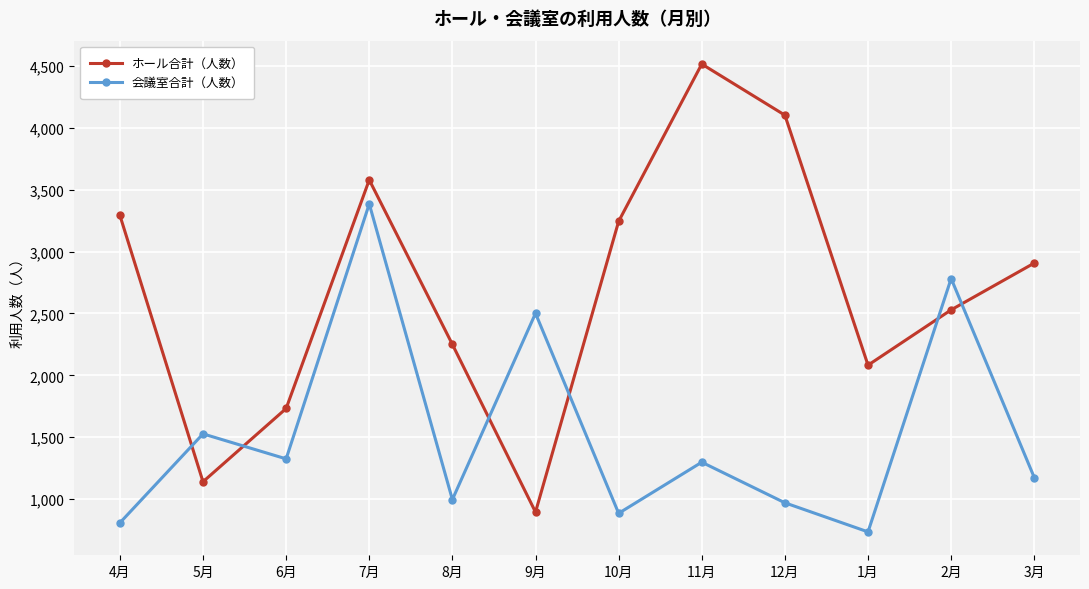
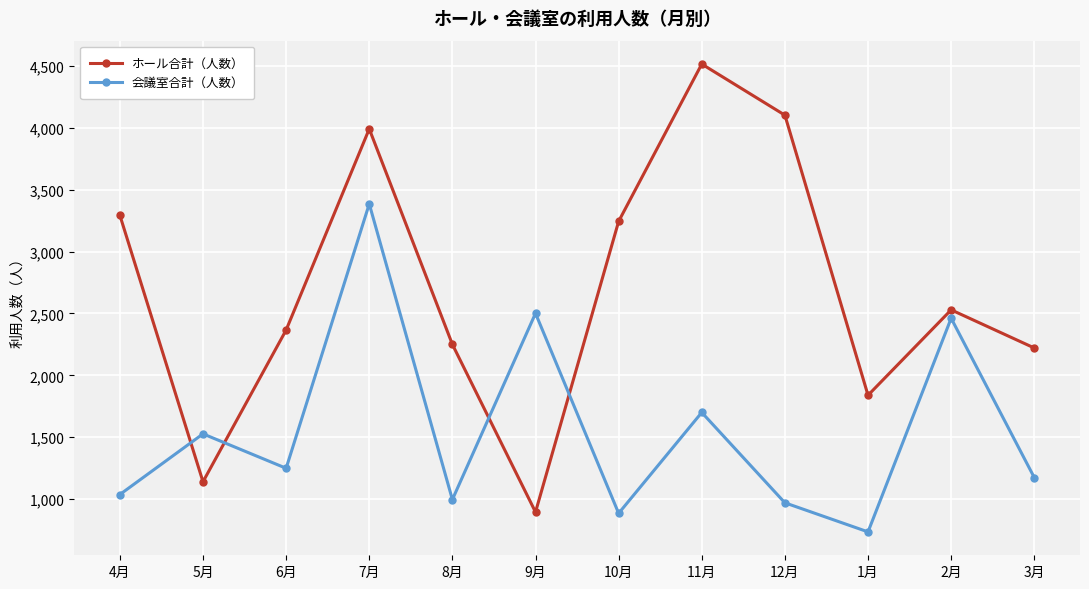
  {
    "ホール合計（人数）": {
      "4月": "3,290",
      "5月": "1,140",
-     "6月": "1,730",
-     "7月": "3,580",
+     "6月": "2,370",
+     "7月": "3,990",
      "8月": "2,250",
      "9月": "900",
      "10月": "3,240",
      "11月": "4,520",
      "12月": "4,100",
-     "1月": "2,080",
+     "1月": "1,840",
      "2月": "2,530",
-     "3月": "2,910"
+     "3月": "2,220"
    },
    "会議室合計（人数）": {
-     "4月": "810",
+     "4月": "1,040",
      "5月": "1,530",
-     "6月": "1,330",
+     "6月": "1,250",
      "7月": "3,390",
      "8月": "1,000",
      "9月": "2,500",
      "10月": "890",
-     "11月": "1,300",
+     "11月": "1,700",
      "12月": "970",
      "1月": "740",
-     "2月": "2,780",
+     "2月": "2,460",
      "3月": "1,170"
    }
  }
